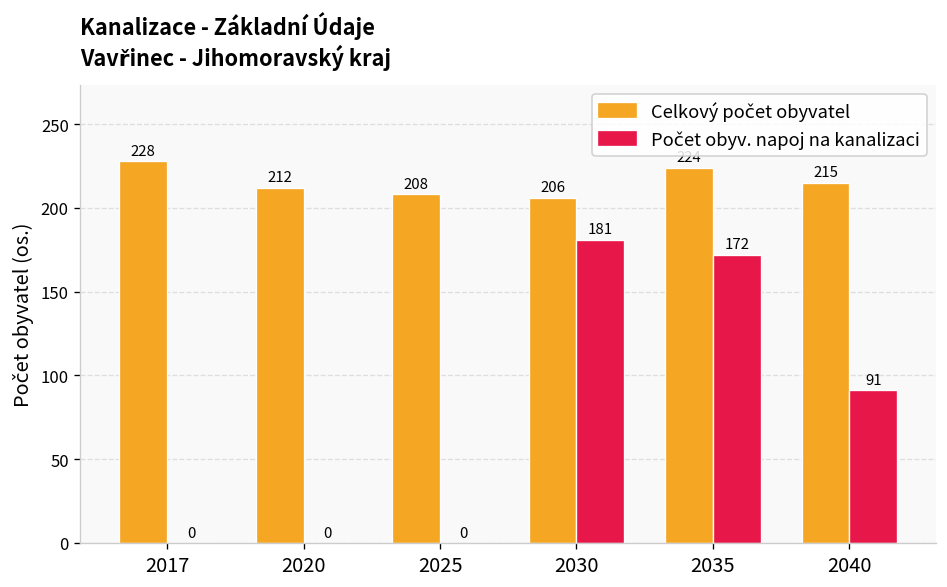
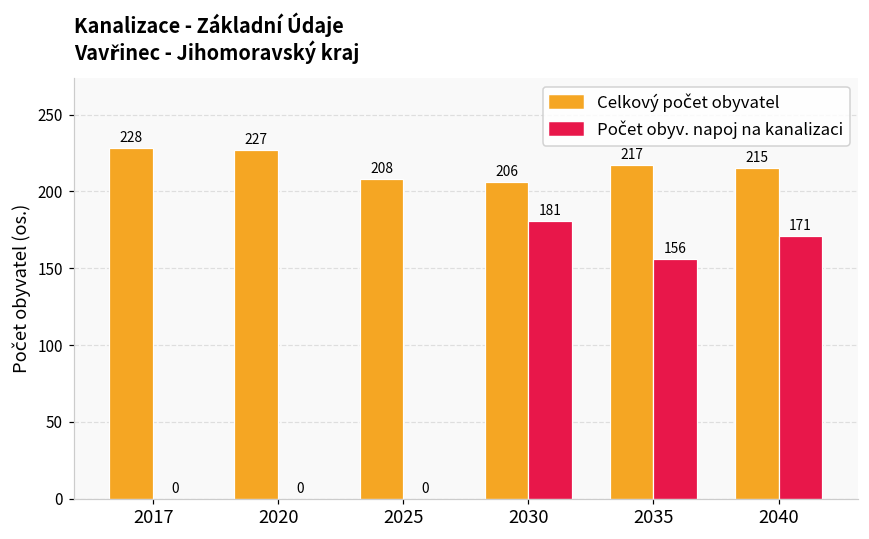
  {
    "Celkový počet obyvatel": {
      "2017": 228,
-     "2020": 212,
+     "2020": 227,
      "2025": 208,
      "2030": 206,
-     "2035": 224,
+     "2035": 217,
      "2040": 215
    },
    "Počet obyv. napoj na kanalizaci": {
      "2017": 0,
      "2020": 0,
      "2025": 0,
      "2030": 181,
-     "2035": 172,
-     "2040": 91
+     "2035": 156,
+     "2040": 171
    }
  }
